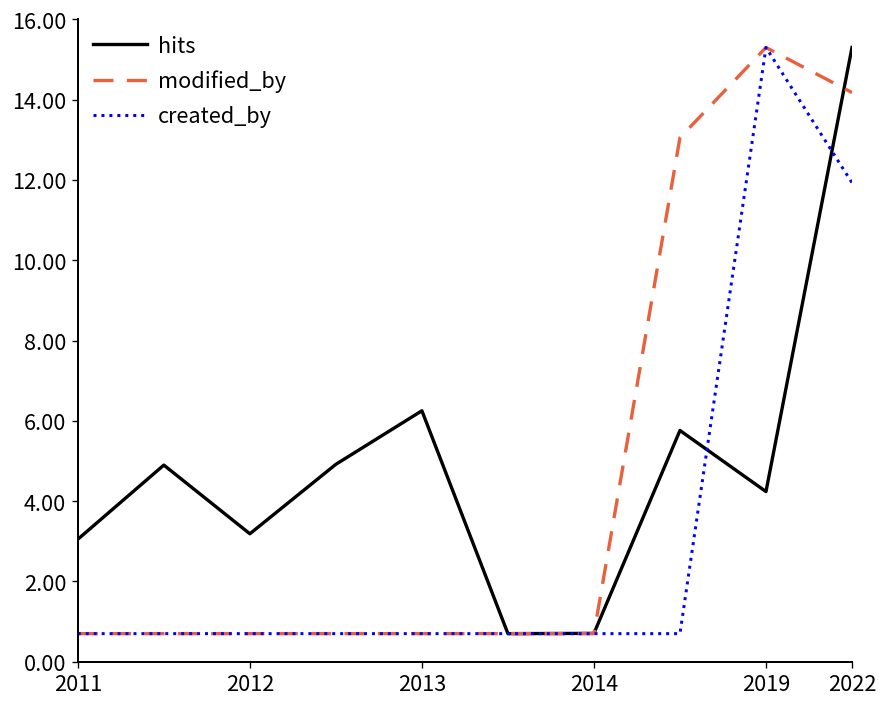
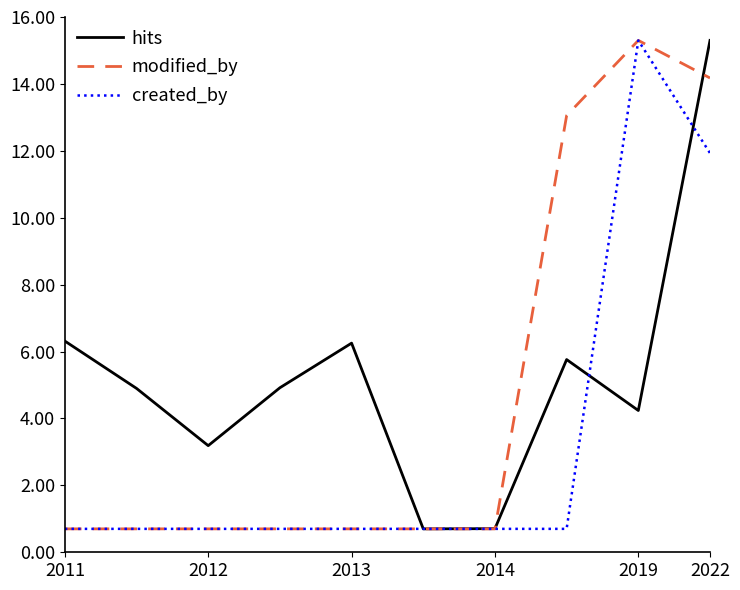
  {
    "hits": {
-     "2011": 3.1,
+     "2011": 6.3,
      "2012": 3.2,
      "2013": 6.3,
      "2019": 4.2,
      "2022": 15.3
    },
    "modified_by": {
      "2022": 14.2
    },
    "created_by": {
      "2022": 11.9
    }
  }
